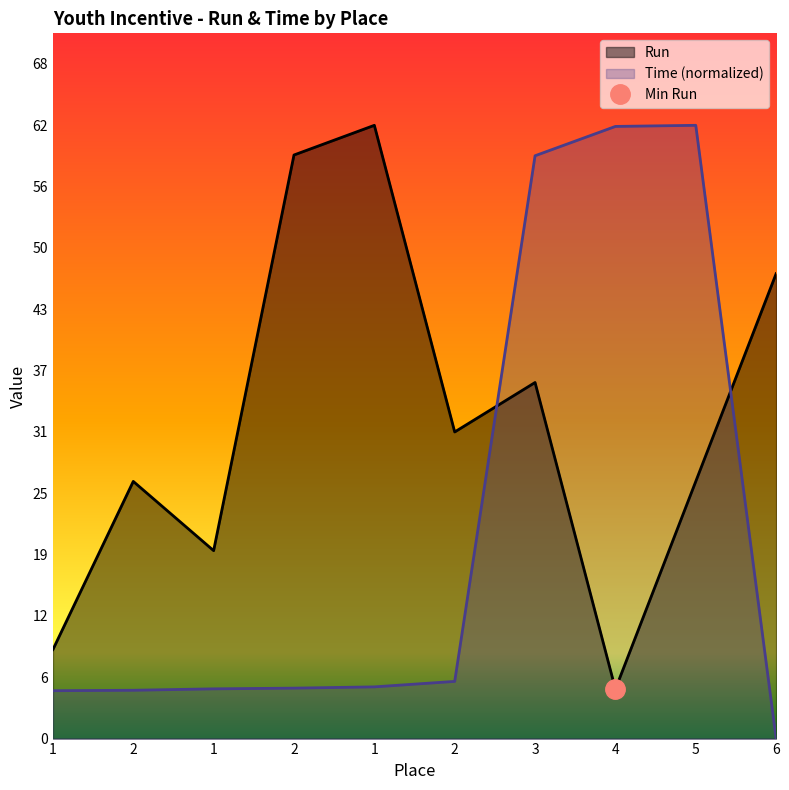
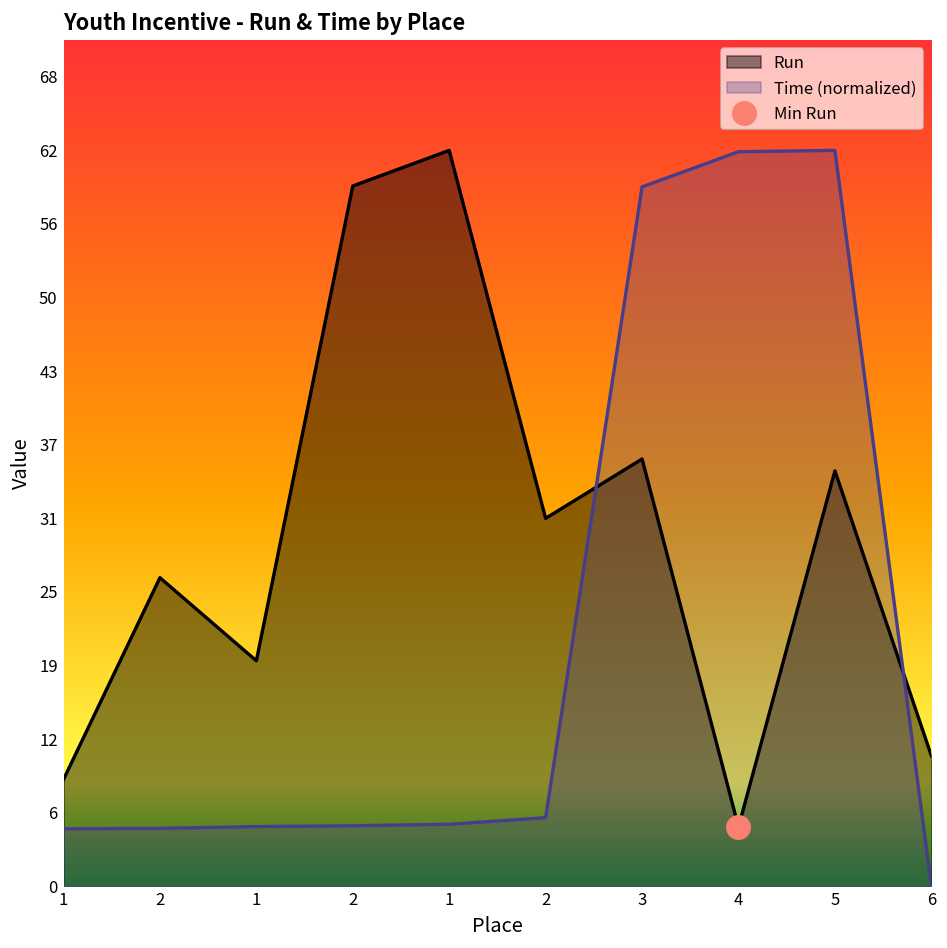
  {
    "Run": {
      "3": 36,
-     "5": 26,
-     "6": 47
+     "5": 35,
+     "6": 11
    },
    "Time (normalized)": {
      "3": 59,
      "4": 62,
      "5": 62,
      "6": 0
    }
  }
